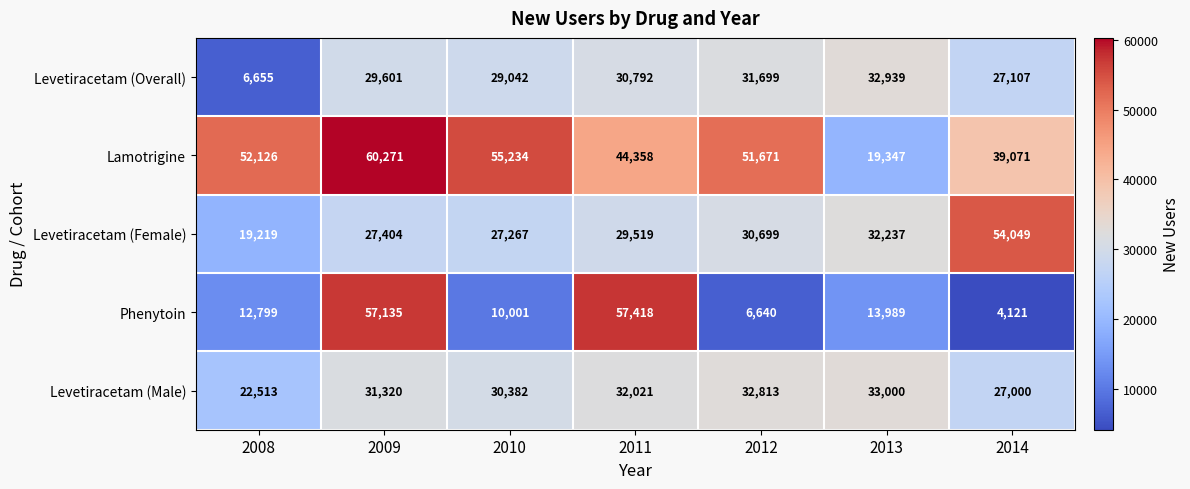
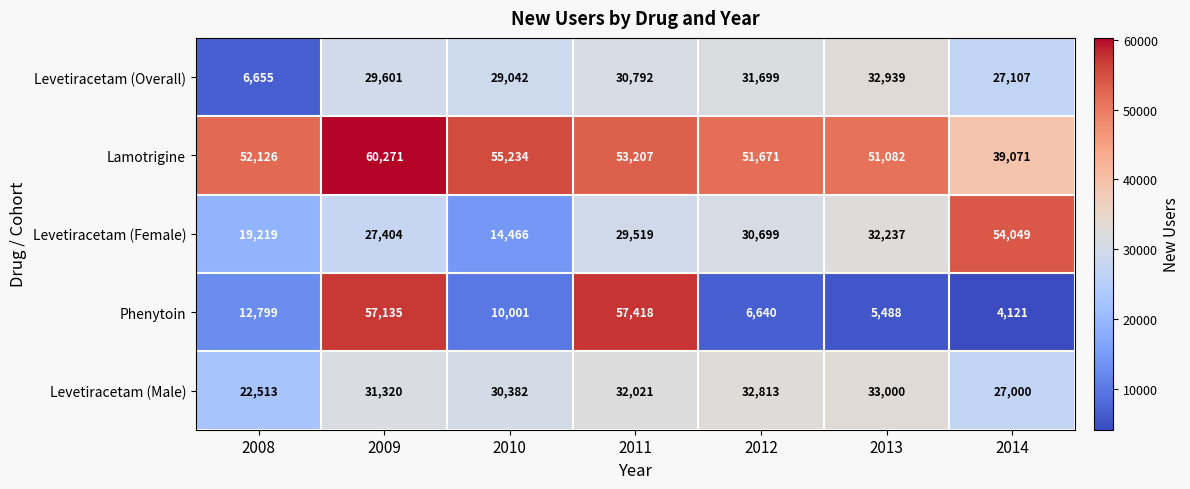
  {
    "Levetiracetam (Overall)": {
      "2008": "6,655",
      "2009": "29,601",
      "2010": "29,042",
      "2011": "30,792",
      "2012": "31,699",
      "2013": "32,939",
      "2014": "27,107"
    },
    "Lamotrigine": {
      "2008": "52,126",
      "2009": "60,271",
      "2010": "55,234",
-     "2011": "44,358",
+     "2011": "53,207",
      "2012": "51,671",
-     "2013": "19,347",
+     "2013": "51,082",
      "2014": "39,071"
    },
    "Levetiracetam (Female)": {
      "2008": "19,219",
      "2009": "27,404",
-     "2010": "27,267",
+     "2010": "14,466",
      "2011": "29,519",
      "2012": "30,699",
      "2013": "32,237",
      "2014": "54,049"
    },
    "Phenytoin": {
      "2008": "12,799",
      "2009": "57,135",
      "2010": "10,001",
      "2011": "57,418",
      "2012": "6,640",
-     "2013": "13,989",
+     "2013": "5,488",
      "2014": "4,121"
    },
    "Levetiracetam (Male)": {
      "2008": "22,513",
      "2009": "31,320",
      "2010": "30,382",
      "2011": "32,021",
      "2012": "32,813",
      "2013": "33,000",
      "2014": "27,000"
    }
  }
